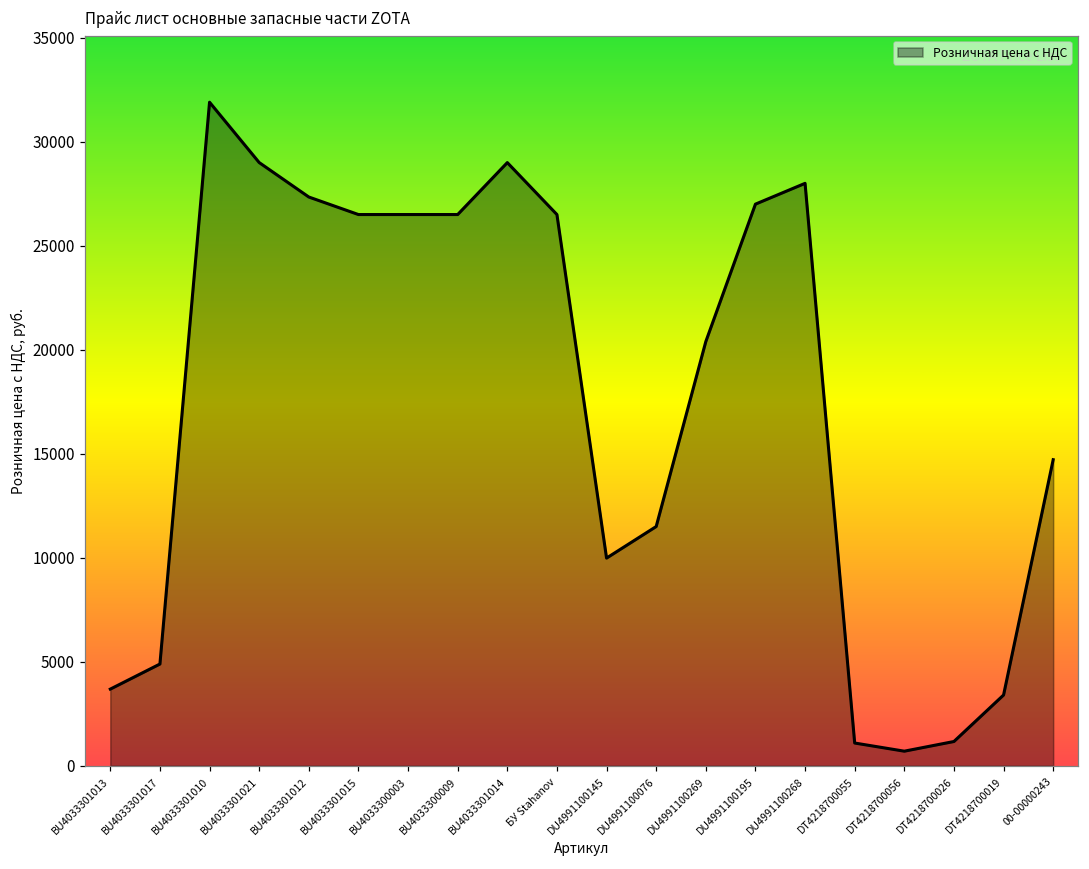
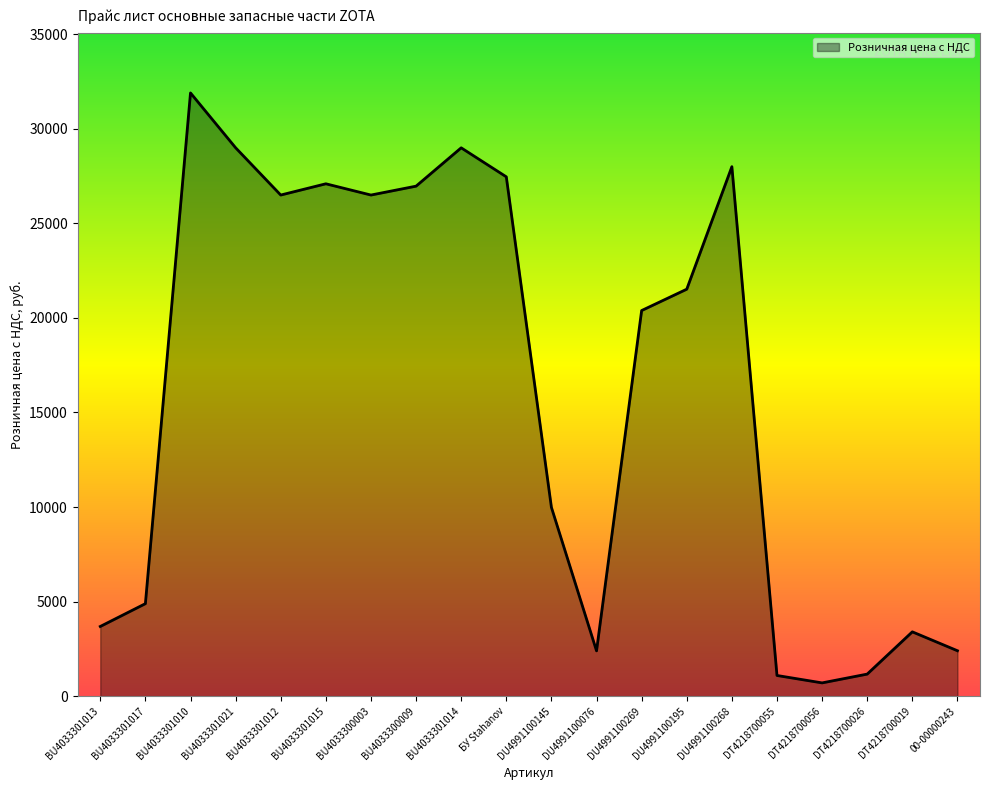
  {
    "BU4033301013": 3700,
    "BU4033301017": 4900,
    "BU4033301010": 31900,
    "BU4033301021": 29000,
-   "BU4033301012": 27300,
-   "BU4033301015": 26500,
+   "BU4033301012": 26500,
+   "BU4033301015": 27100,
    "BU4033300003": 26500,
-   "BU4033300009": 26500,
+   "BU4033300009": 27000,
    "BU4033301014": 29000,
-   "БУ Stahanov": 26500,
+   "БУ Stahanov": 27500,
    "DU4991100145": 10000,
-   "DU4991100076": 11500,
+   "DU4991100076": 2400,
    "DU4991100269": 20400,
-   "DU4991100195": 27000,
+   "DU4991100195": 21500,
    "DU4991100268": 28000,
    "DT4218700055": 1100,
    "DT4218700056": 700,
    "DT4218700026": 1200,
    "DT4218700019": 3400,
-   "00-00000243": 14700
+   "00-00000243": 2400
  }
